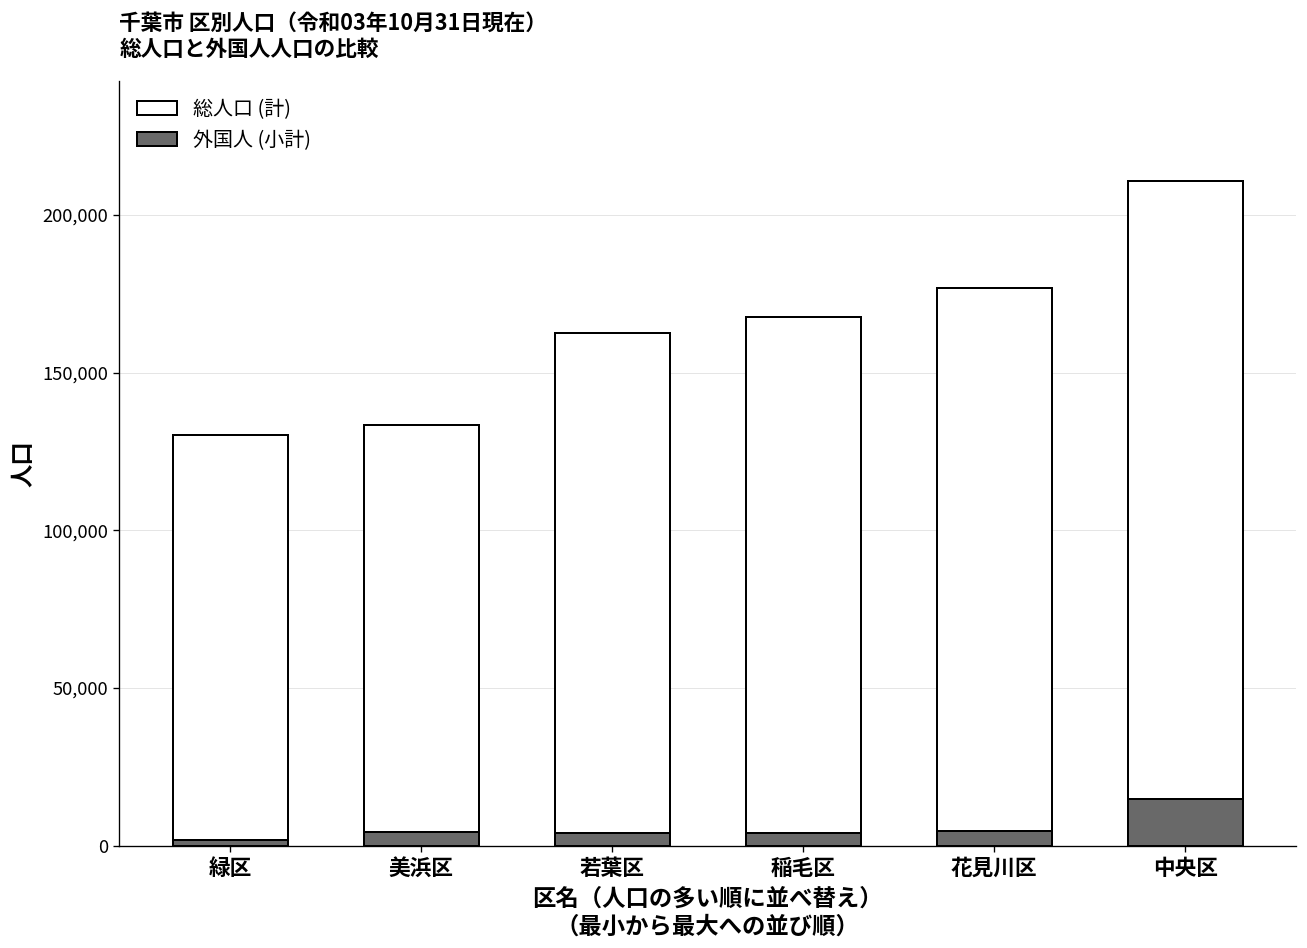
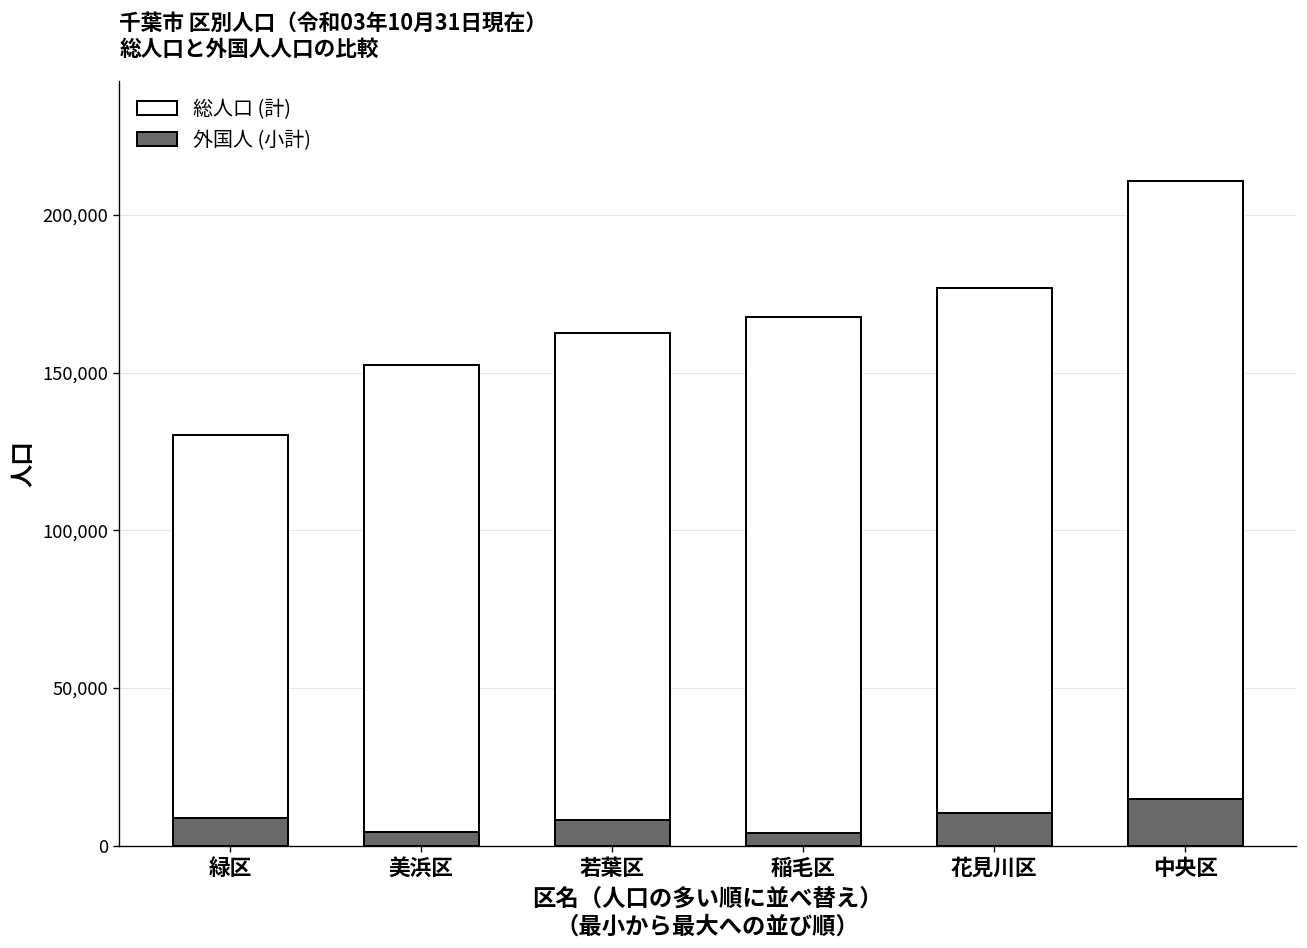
  {
    "総人口 (計)": {
      "緑区": "130,000",
-     "美浜区": "133,000",
+     "美浜区": "153,000",
      "若葉区": "163,000",
      "稲毛区": "168,000",
      "花見川区": "177,000",
      "中央区": "211,000"
    },
    "外国人 (小計)": {
-     "緑区": "2,000",
-     "若葉区": "4,000",
-     "花見川区": "5,000"
+     "緑区": "9,000",
+     "若葉区": "8,000",
+     "花見川区": "10,000"
    }
  }
